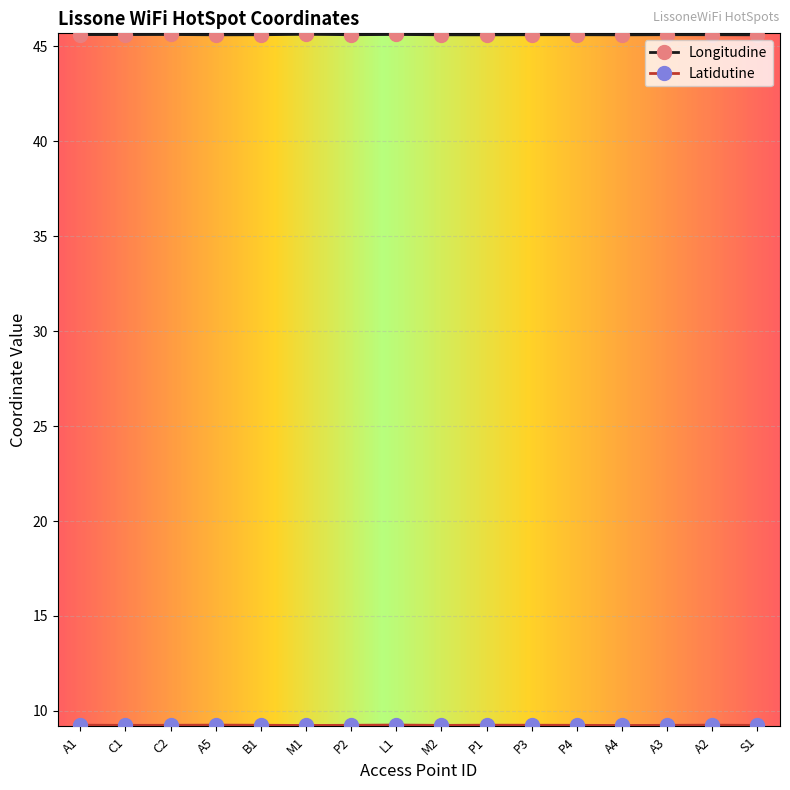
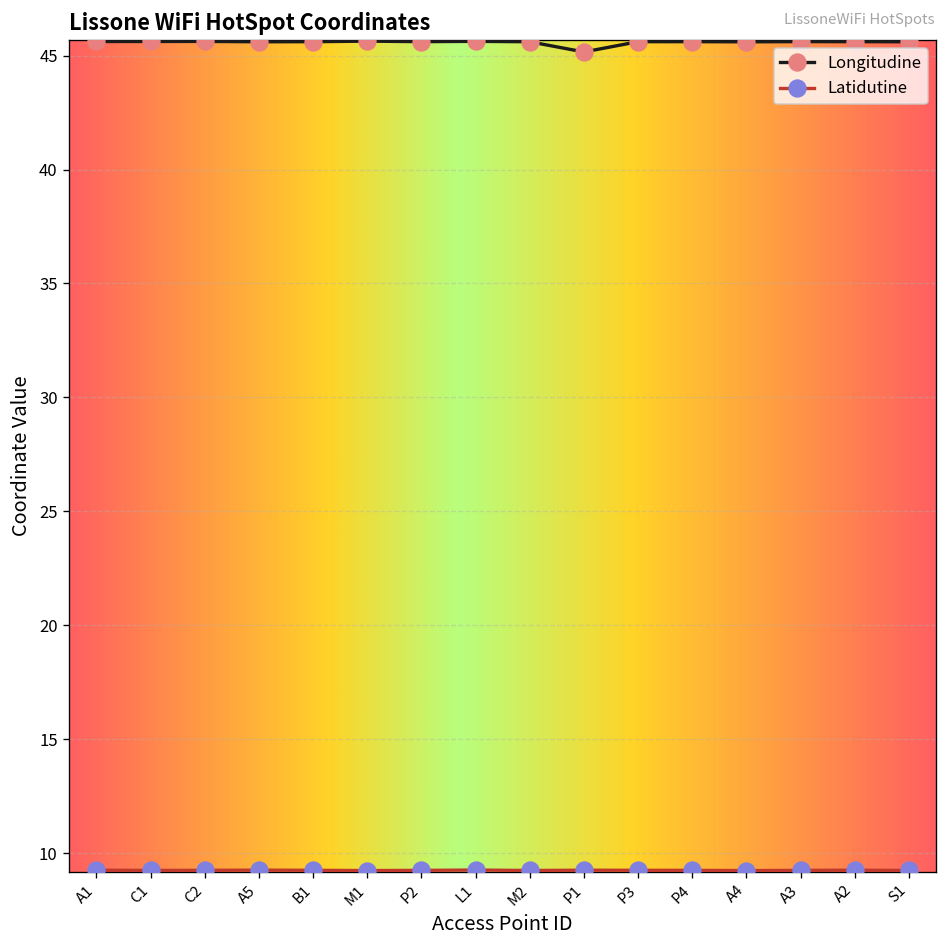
  {
    "Longitudine": {
      "A1": 45.6,
      "C1": 45.6,
      "C2": 45.6,
      "A5": 45.6,
      "B1": 45.6,
      "M1": 45.6,
      "P2": 45.6,
      "L1": 45.6,
      "M2": 45.6,
-     "P1": 45.6,
+     "P1": 45.2,
      "P3": 45.6,
      "P4": 45.6,
      "A4": 45.6,
      "A3": 45.6,
      "A2": 45.6,
      "S1": 45.6
    },
    "Latidutine": {
      "A1": 9.2,
      "C1": 9.2,
      "C2": 9.2,
      "A5": 9.2,
      "B1": 9.2,
      "M1": 9.2,
      "P2": 9.2,
      "L1": 9.3,
      "M2": 9.2,
      "P1": 9.2,
      "P3": 9.2,
      "P4": 9.2,
      "A4": 9.2,
      "A3": 9.2,
      "A2": 9.2,
      "S1": 9.2
    }
  }
